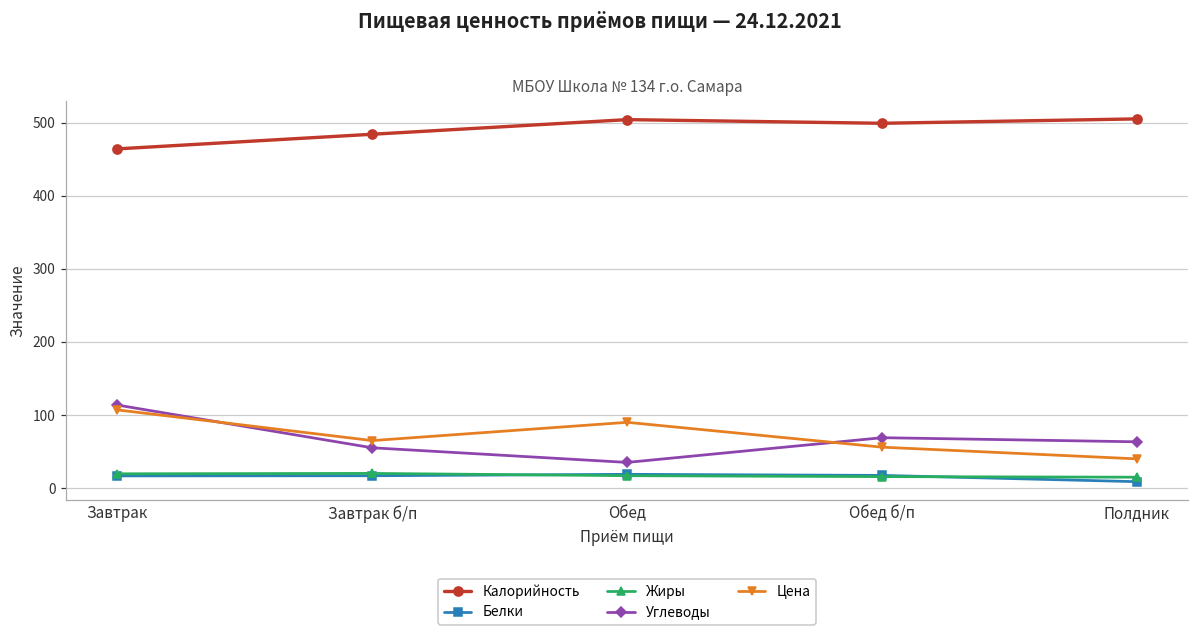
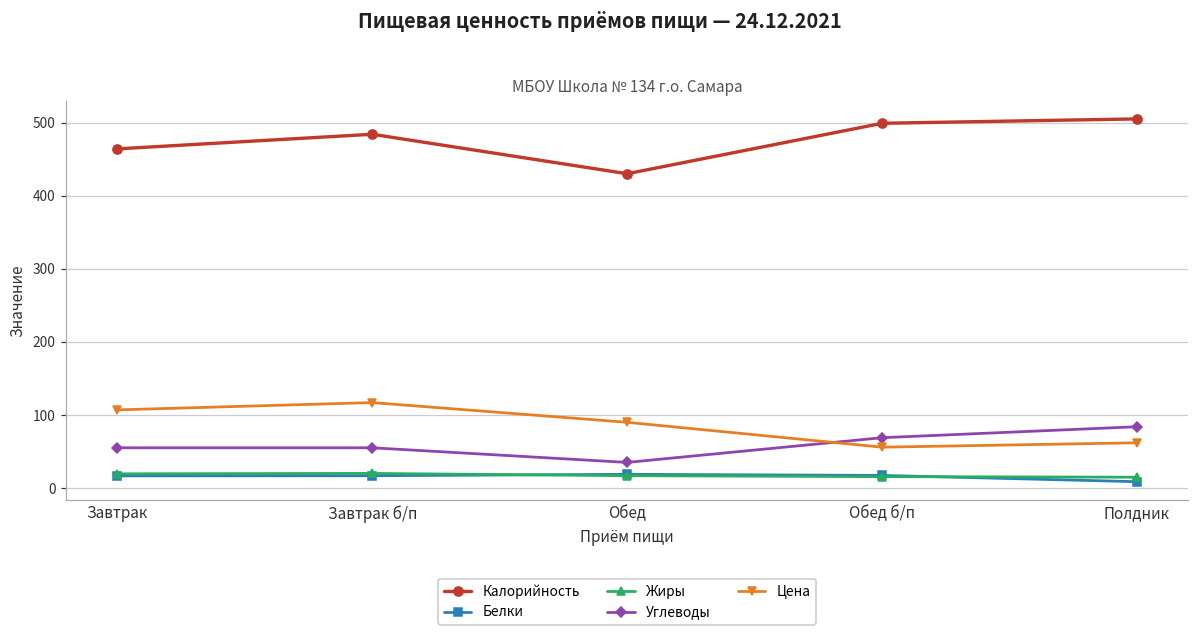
  {
    "Калорийность": {
      "Завтрак": 460,
      "Завтрак б/п": 480,
-     "Обед": 500,
+     "Обед": 430,
      "Обед б/п": 500,
      "Полдник": 510
    },
    "Белки": {
      "Полдник": 10
    },
    "Жиры": {
      "Полдник": 10
    },
    "Углеводы": {
-     "Завтрак": 110,
+     "Завтрак": 60,
      "Завтрак б/п": 60,
      "Обед": 40,
      "Обед б/п": 70,
-     "Полдник": 60
+     "Полдник": 80
    },
    "Цена": {
      "Завтрак": 110,
-     "Завтрак б/п": 70,
+     "Завтрак б/п": 120,
      "Обед": 90,
      "Обед б/п": 60,
-     "Полдник": 40
+     "Полдник": 60
    }
  }
